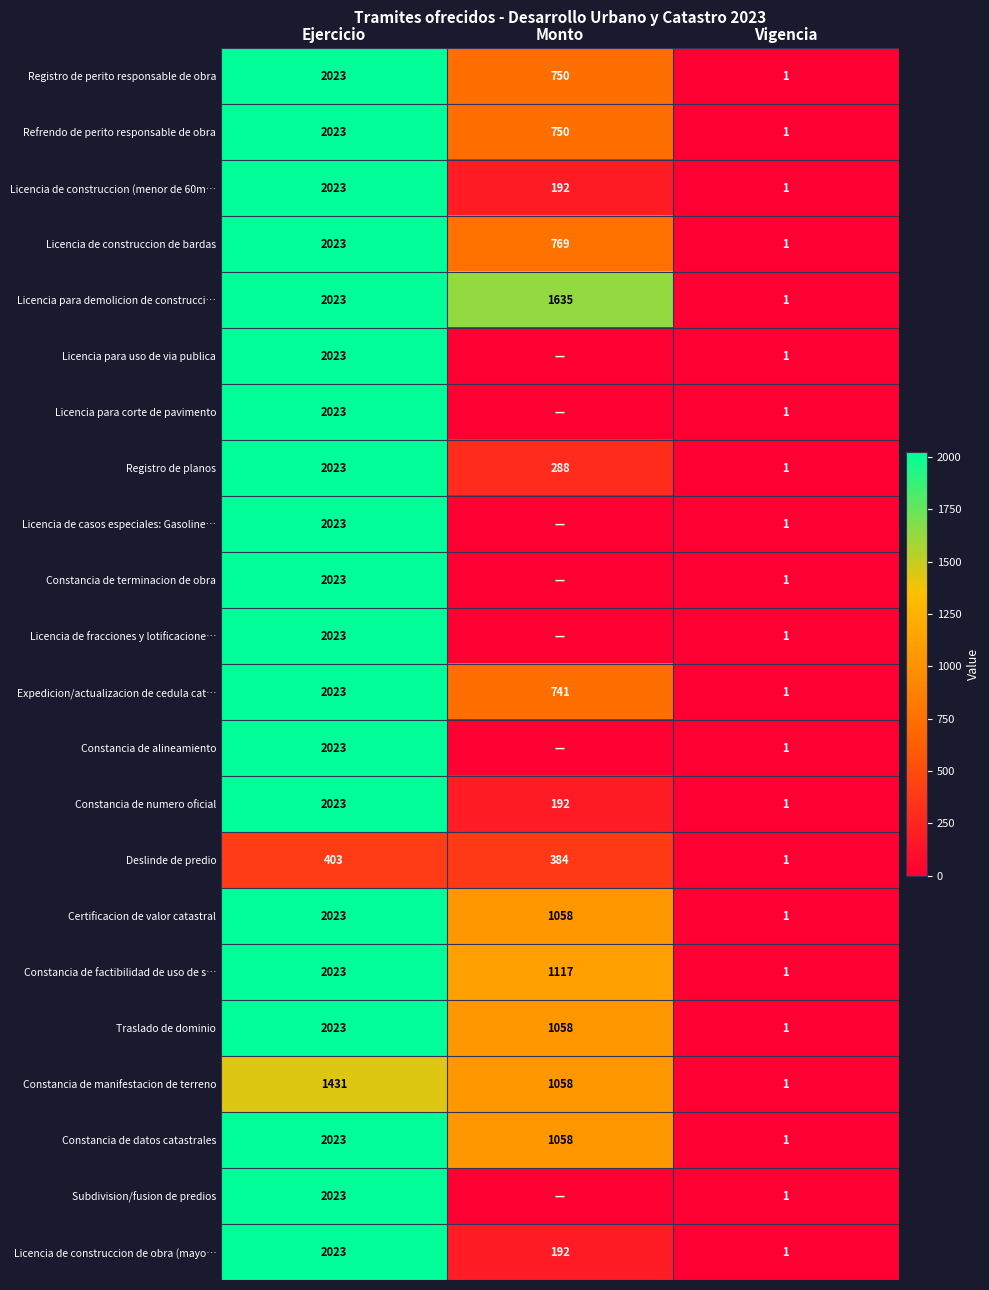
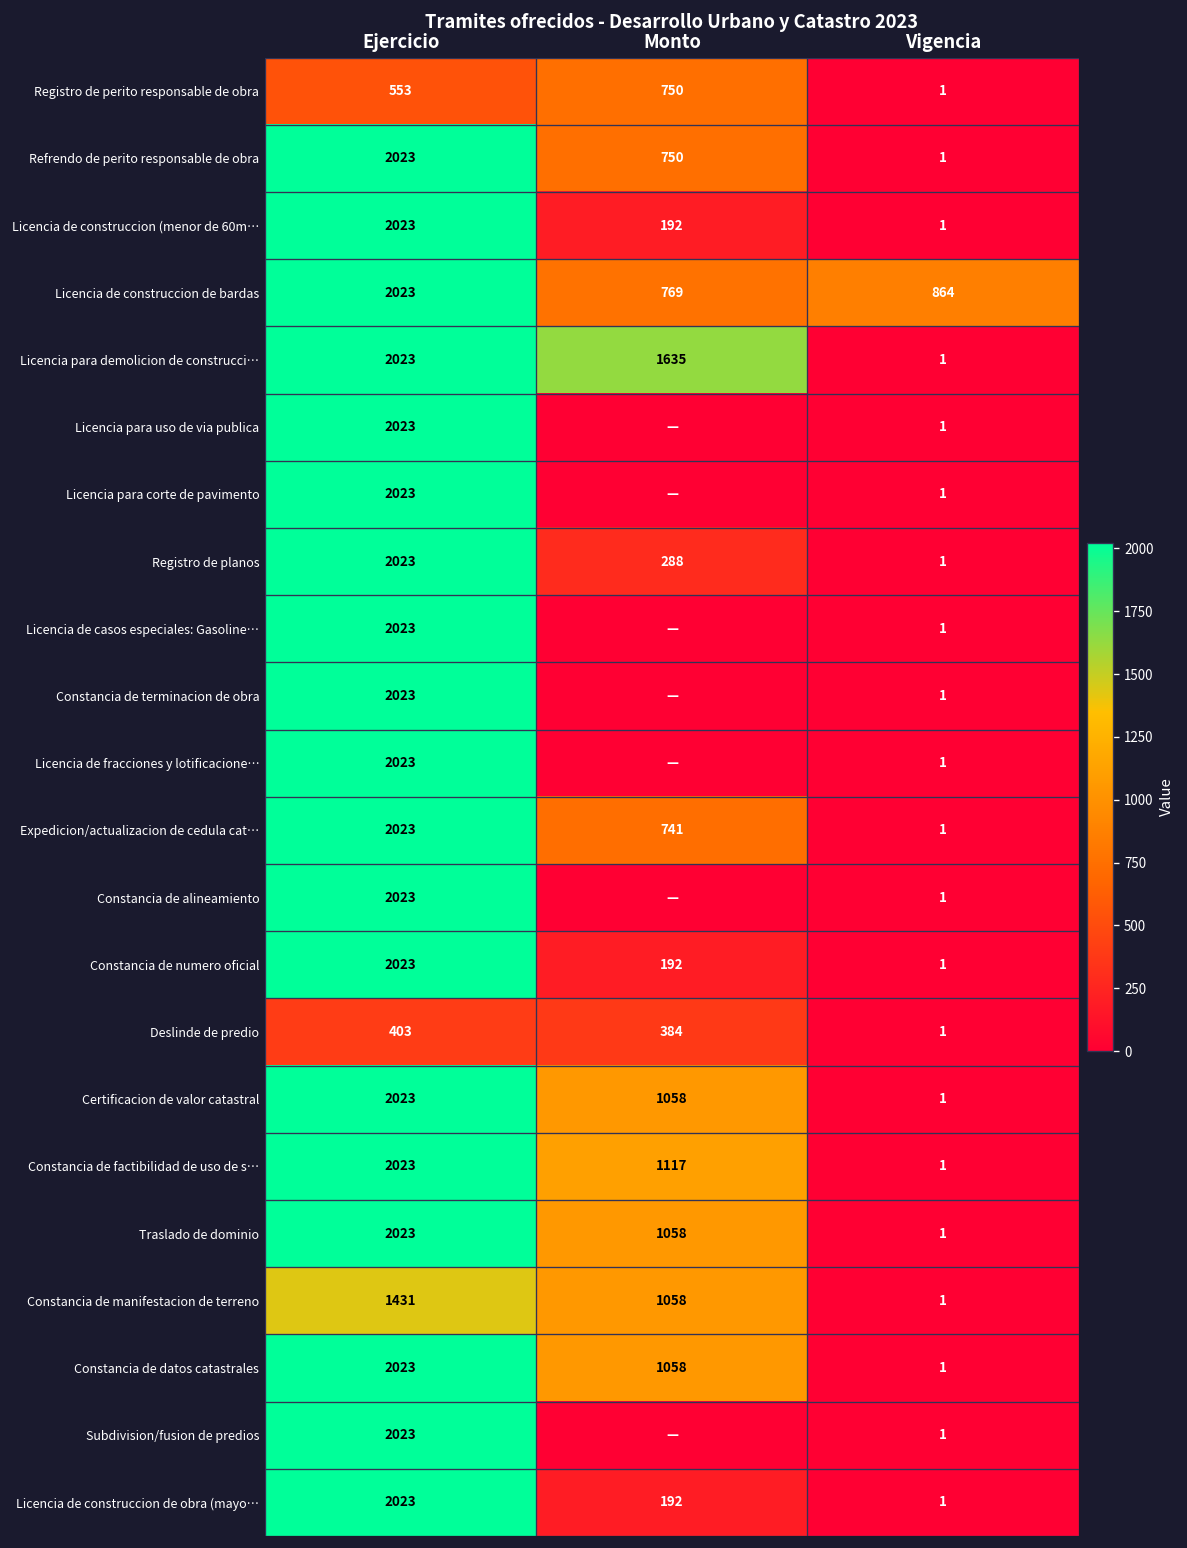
  {
    "Registro de perito responsable de obra": {
-     "Ejercicio": 2023,
+     "Ejercicio": 553,
      "Monto": 750,
      "Vigencia": 1
    },
    "Refrendo de perito responsable de obra": {
      "Ejercicio": 2023,
      "Monto": 750,
      "Vigencia": 1
    },
    "Licencia de construccion (menor de 60m…": {
      "Ejercicio": 2023,
      "Monto": 192,
      "Vigencia": 1
    },
    "Licencia de construccion de bardas": {
      "Ejercicio": 2023,
      "Monto": 769,
-     "Vigencia": 1
+     "Vigencia": 864
    },
    "Licencia para demolicion de construcci…": {
      "Ejercicio": 2023,
      "Monto": 1635,
      "Vigencia": 1
    },
    "Licencia para uso de via publica": {
      "Ejercicio": 2023,
      "Vigencia": 1
    },
    "Licencia para corte de pavimento": {
      "Ejercicio": 2023,
      "Vigencia": 1
    },
    "Registro de planos": {
      "Ejercicio": 2023,
      "Monto": 288,
      "Vigencia": 1
    },
    "Licencia de casos especiales: Gasoline…": {
      "Ejercicio": 2023,
      "Vigencia": 1
    },
    "Constancia de terminacion de obra": {
      "Ejercicio": 2023,
      "Vigencia": 1
    },
    "Licencia de fracciones y lotificacione…": {
      "Ejercicio": 2023,
      "Vigencia": 1
    },
    "Expedicion/actualizacion de cedula cat…": {
      "Ejercicio": 2023,
      "Monto": 741,
      "Vigencia": 1
    },
    "Constancia de alineamiento": {
      "Ejercicio": 2023,
      "Vigencia": 1
    },
    "Constancia de numero oficial": {
      "Ejercicio": 2023,
      "Monto": 192,
      "Vigencia": 1
    },
    "Deslinde de predio": {
      "Ejercicio": 403,
      "Monto": 384,
      "Vigencia": 1
    },
    "Certificacion de valor catastral": {
      "Ejercicio": 2023,
      "Monto": 1058,
      "Vigencia": 1
    },
    "Constancia de factibilidad de uso de s…": {
      "Ejercicio": 2023,
      "Monto": 1117,
      "Vigencia": 1
    },
    "Traslado de dominio": {
      "Ejercicio": 2023,
      "Monto": 1058,
      "Vigencia": 1
    },
    "Constancia de manifestacion de terreno": {
      "Ejercicio": 1431,
      "Monto": 1058,
      "Vigencia": 1
    },
    "Constancia de datos catastrales": {
      "Ejercicio": 2023,
      "Monto": 1058,
      "Vigencia": 1
    },
    "Subdivision/fusion de predios": {
      "Ejercicio": 2023,
      "Vigencia": 1
    },
    "Licencia de construccion de obra (mayo…": {
      "Ejercicio": 2023,
      "Monto": 192,
      "Vigencia": 1
    }
  }
